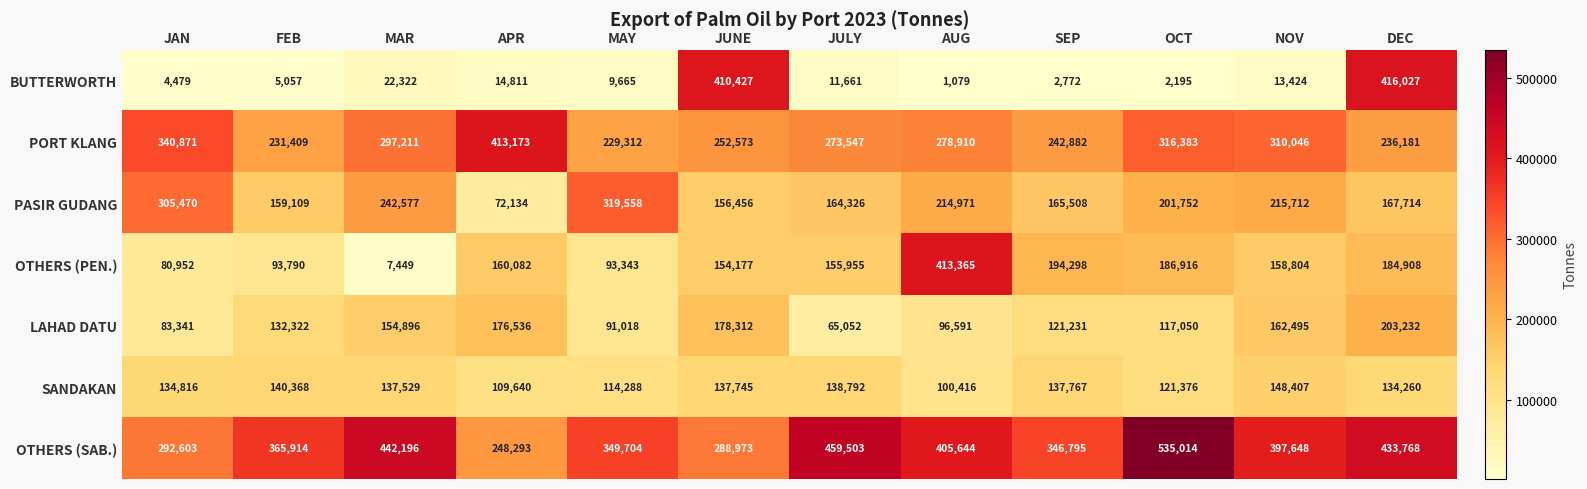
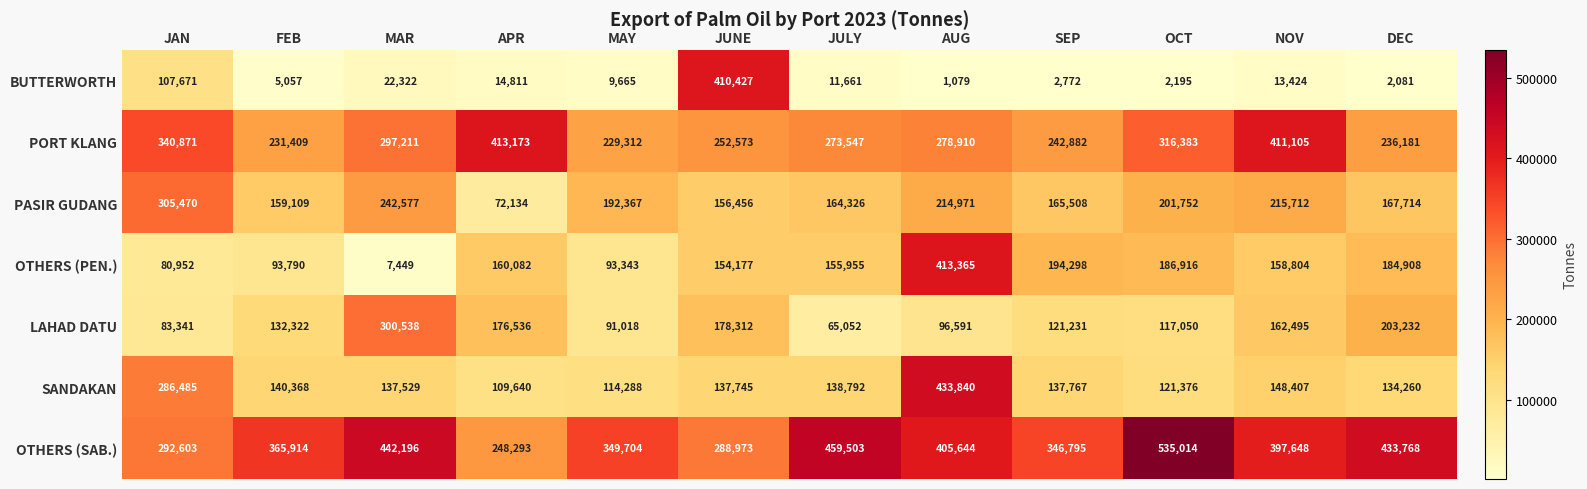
  {
    "BUTTERWORTH": {
-     "JAN": "4,479",
+     "JAN": "107,671",
      "FEB": "5,057",
      "MAR": "22,322",
      "APR": "14,811",
      "MAY": "9,665",
      "JUNE": "410,427",
      "JULY": "11,661",
      "AUG": "1,079",
      "SEP": "2,772",
      "OCT": "2,195",
      "NOV": "13,424",
-     "DEC": "416,027"
+     "DEC": "2,081"
    },
    "PORT KLANG": {
      "JAN": "340,871",
      "FEB": "231,409",
      "MAR": "297,211",
      "APR": "413,173",
      "MAY": "229,312",
      "JUNE": "252,573",
      "JULY": "273,547",
      "AUG": "278,910",
      "SEP": "242,882",
      "OCT": "316,383",
-     "NOV": "310,046",
+     "NOV": "411,105",
      "DEC": "236,181"
    },
    "PASIR GUDANG": {
      "JAN": "305,470",
      "FEB": "159,109",
      "MAR": "242,577",
      "APR": "72,134",
-     "MAY": "319,558",
+     "MAY": "192,367",
      "JUNE": "156,456",
      "JULY": "164,326",
      "AUG": "214,971",
      "SEP": "165,508",
      "OCT": "201,752",
      "NOV": "215,712",
      "DEC": "167,714"
    },
    "OTHERS (PEN.)": {
      "JAN": "80,952",
      "FEB": "93,790",
      "MAR": "7,449",
      "APR": "160,082",
      "MAY": "93,343",
      "JUNE": "154,177",
      "JULY": "155,955",
      "AUG": "413,365",
      "SEP": "194,298",
      "OCT": "186,916",
      "NOV": "158,804",
      "DEC": "184,908"
    },
    "LAHAD DATU": {
      "JAN": "83,341",
      "FEB": "132,322",
-     "MAR": "154,896",
+     "MAR": "300,538",
      "APR": "176,536",
      "MAY": "91,018",
      "JUNE": "178,312",
      "JULY": "65,052",
      "AUG": "96,591",
      "SEP": "121,231",
      "OCT": "117,050",
      "NOV": "162,495",
      "DEC": "203,232"
    },
    "SANDAKAN": {
-     "JAN": "134,816",
+     "JAN": "286,485",
      "FEB": "140,368",
      "MAR": "137,529",
      "APR": "109,640",
      "MAY": "114,288",
      "JUNE": "137,745",
      "JULY": "138,792",
-     "AUG": "100,416",
+     "AUG": "433,840",
      "SEP": "137,767",
      "OCT": "121,376",
      "NOV": "148,407",
      "DEC": "134,260"
    },
    "OTHERS (SAB.)": {
      "JAN": "292,603",
      "FEB": "365,914",
      "MAR": "442,196",
      "APR": "248,293",
      "MAY": "349,704",
      "JUNE": "288,973",
      "JULY": "459,503",
      "AUG": "405,644",
      "SEP": "346,795",
      "OCT": "535,014",
      "NOV": "397,648",
      "DEC": "433,768"
    }
  }
